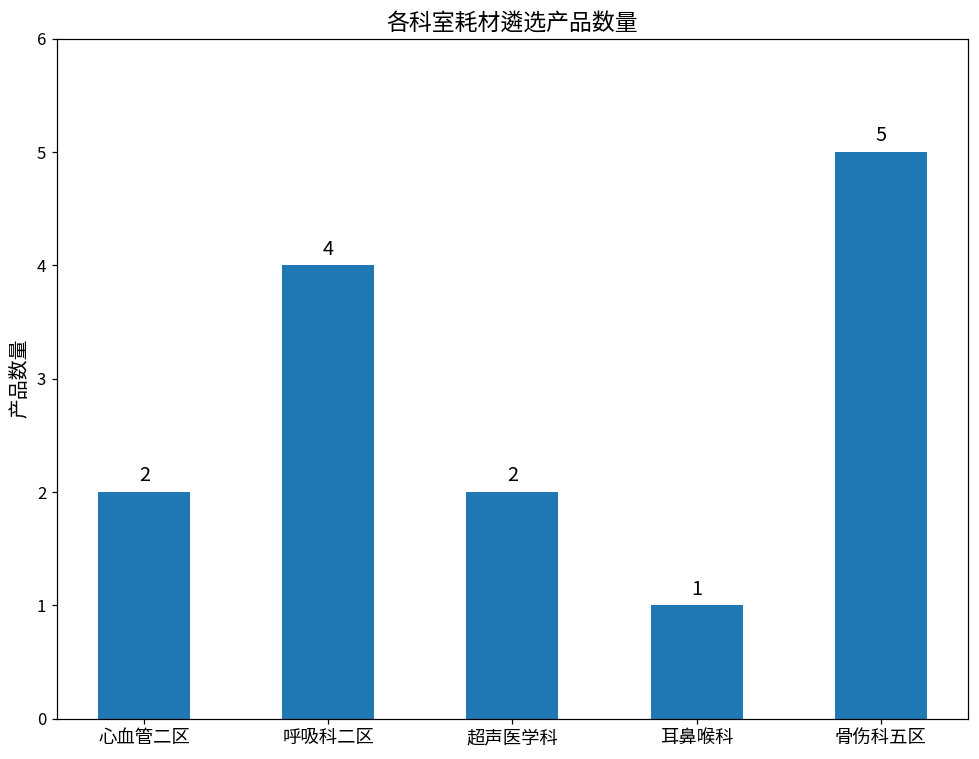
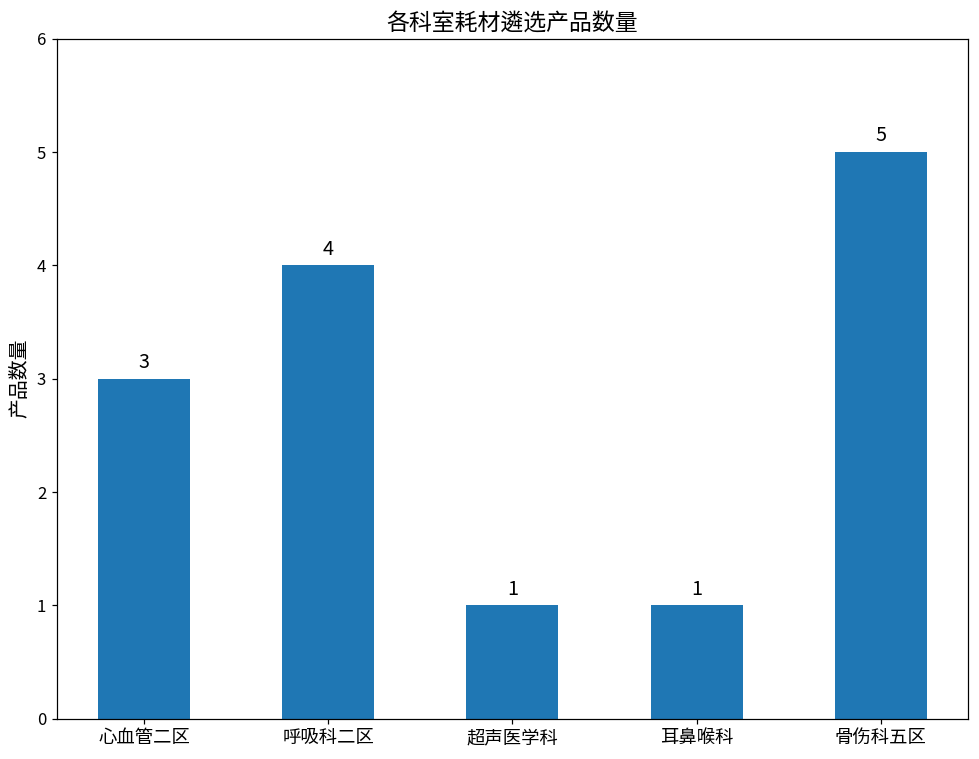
  {
-   "心血管二区": 2,
+   "心血管二区": 3,
    "呼吸科二区": 4,
-   "超声医学科": 2,
+   "超声医学科": 1,
    "耳鼻喉科": 1,
    "骨伤科五区": 5
  }
